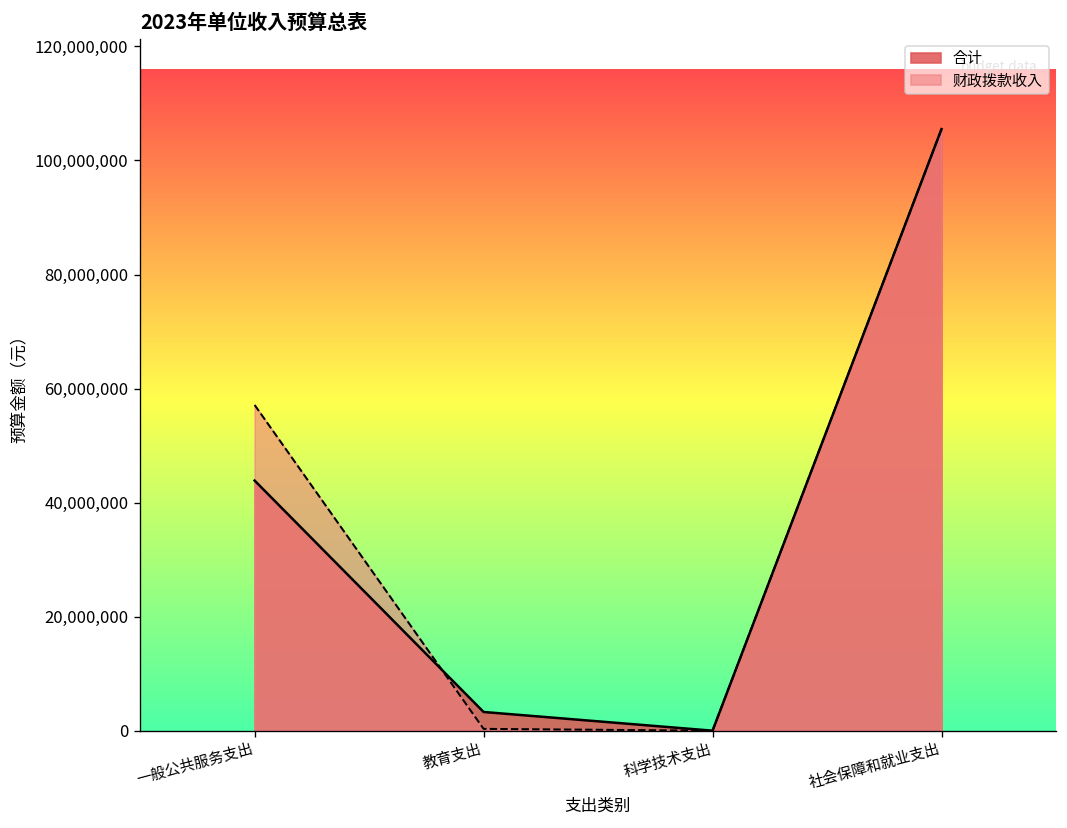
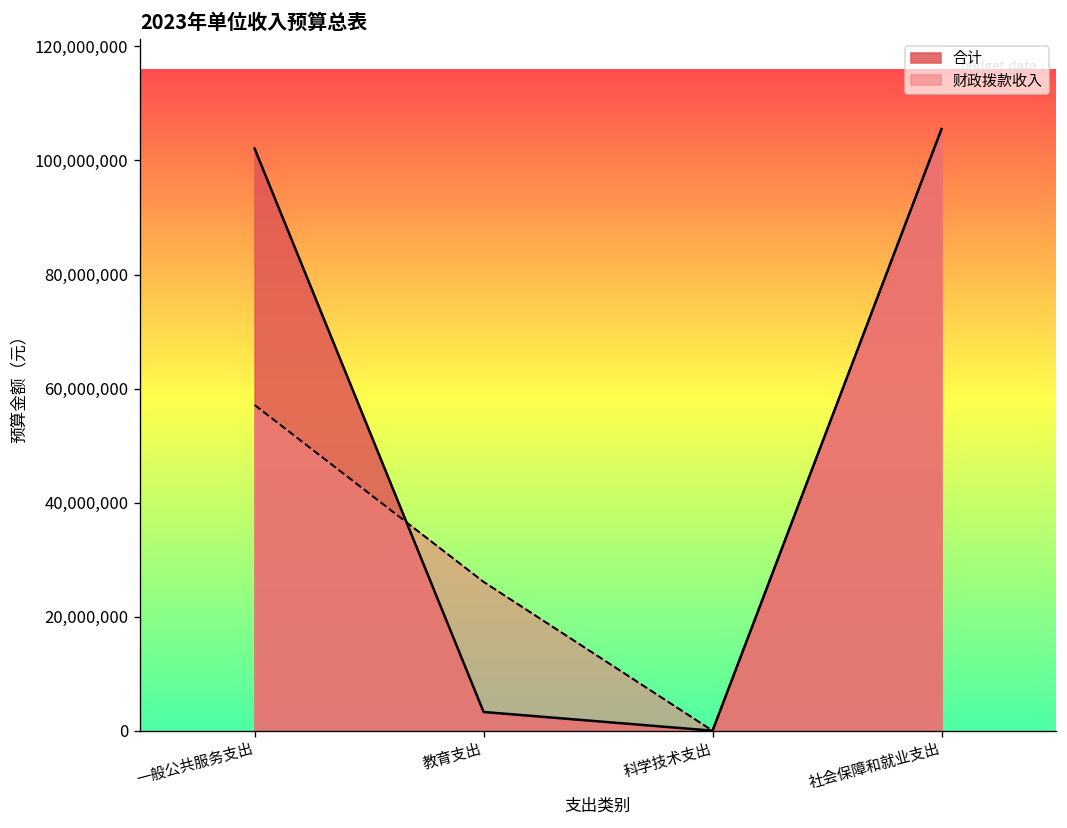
  {
    "合计": {
-     "一般公共服务支出": "44,000,000",
+     "一般公共服务支出": "102,000,000",
      "教育支出": "3,000,000"
    },
    "财政拨款收入": {
      "一般公共服务支出": "57,000,000",
-     "教育支出": "0"
+     "教育支出": "26,000,000"
    }
  }
